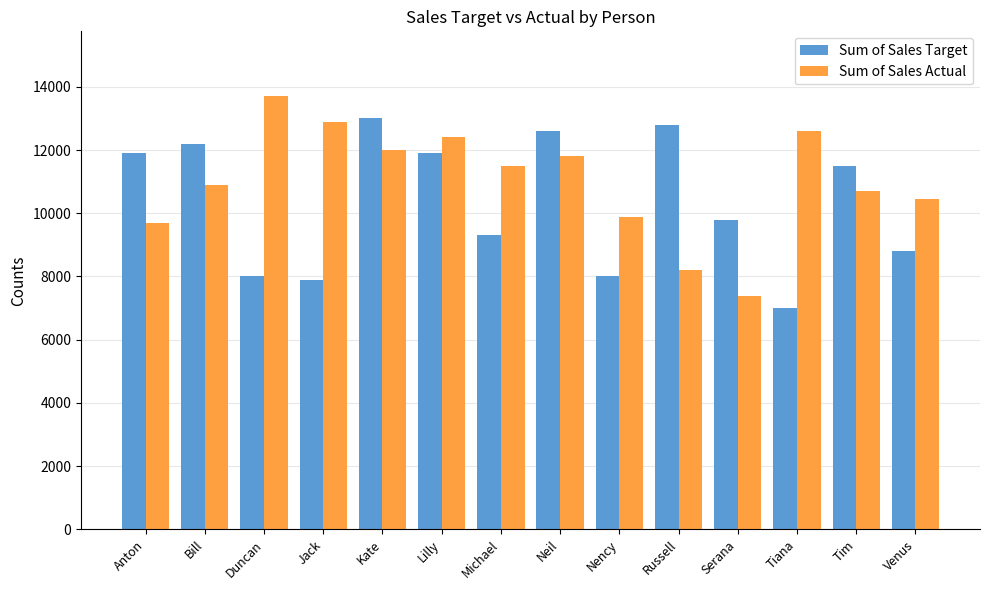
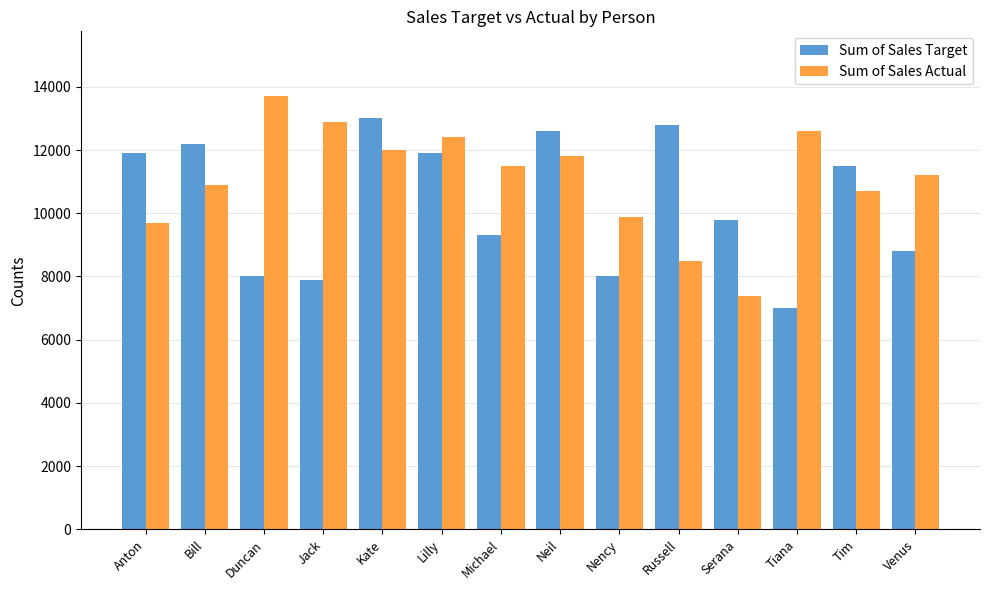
  {
    "Sum of Sales Target": {
      "Anton": 11900,
      "Bill": 12200,
      "Duncan": 8000,
      "Jack": 7900,
      "Kate": 13000,
      "Lilly": 11900,
      "Michael": 9300,
      "Neil": 12600,
      "Nency": 8000,
      "Russell": 12800,
      "Serana": 9800,
      "Tiana": 7000,
      "Tim": 11500,
      "Venus": 8800
    },
    "Sum of Sales Actual": {
      "Anton": 9700,
      "Bill": 10900,
      "Duncan": 13700,
      "Jack": 12900,
      "Kate": 12000,
      "Lilly": 12400,
      "Michael": 11500,
      "Neil": 11800,
      "Nency": 9900,
-     "Russell": 8200,
+     "Russell": 8500,
      "Serana": 7400,
      "Tiana": 12600,
      "Tim": 10700,
-     "Venus": 10400
+     "Venus": 11200
    }
  }
